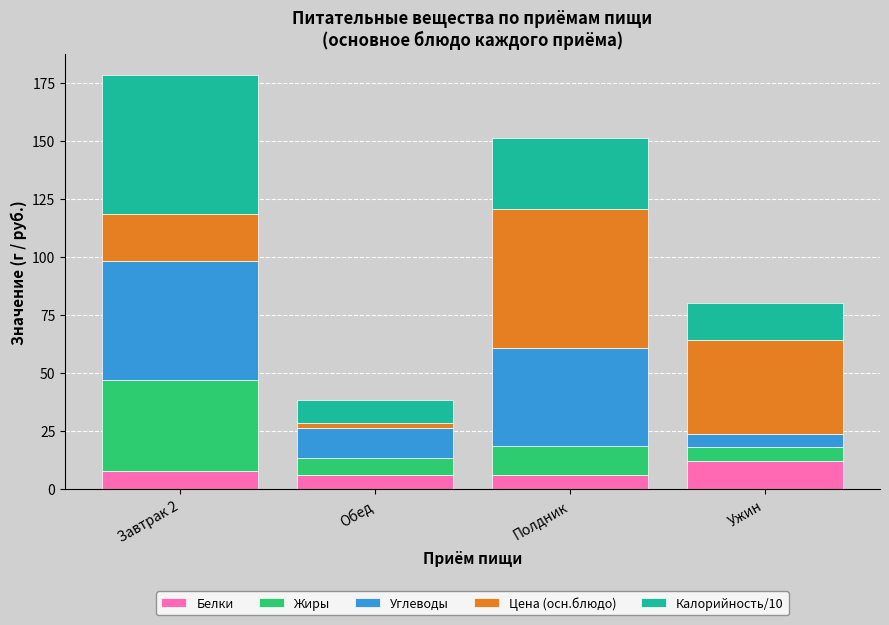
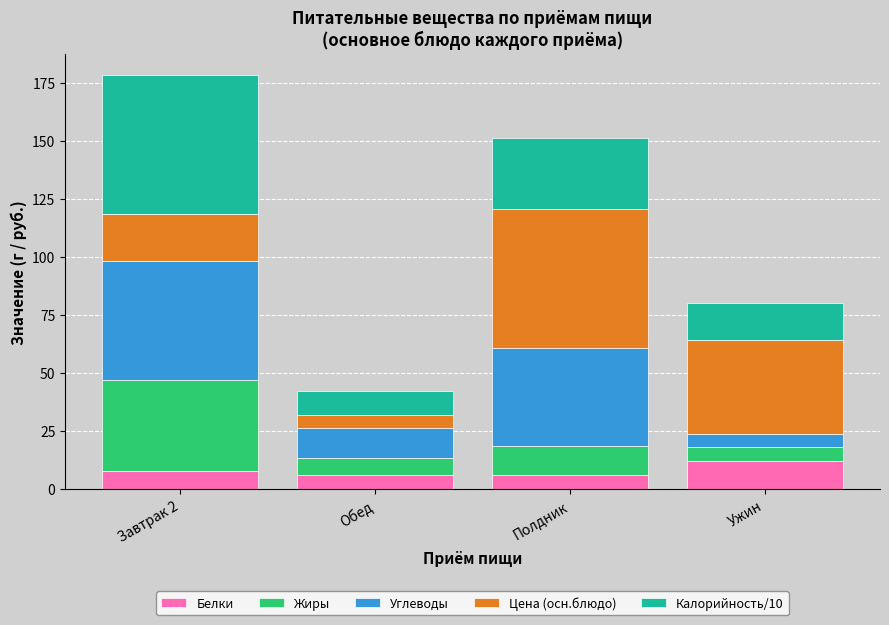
  {
    "Белки": {
      "Завтрак 2": 8,
      "Обед": 6,
      "Полдник": 6,
      "Ужин": 12
    },
    "Углеводы": {
      "Завтрак 2": 51,
      "Обед": 13,
      "Полдник": 42,
      "Ужин": 6
    },
    "Цена (осн.блюдо)": {
      "Завтрак 2": 20,
-     "Обед": 2,
+     "Обед": 6,
      "Полдник": 60,
      "Ужин": 41
    }
  }
